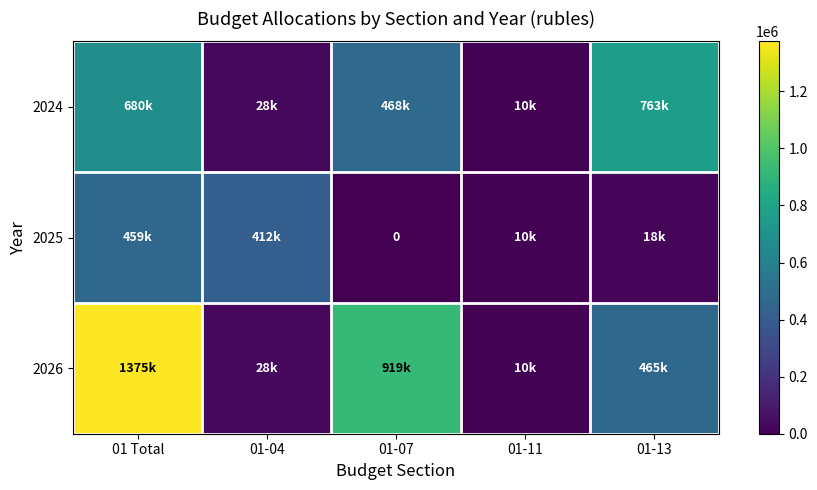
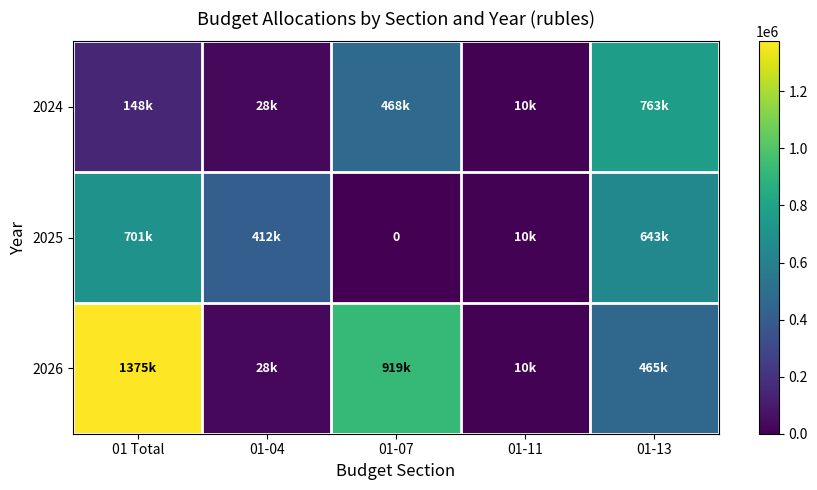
  {
    "2024": {
-     "01 Total": "680k",
+     "01 Total": "148k",
      "01-04": "28k",
      "01-07": "468k",
      "01-11": "10k",
      "01-13": "763k"
    },
    "2025": {
-     "01 Total": "459k",
+     "01 Total": "701k",
      "01-04": "412k",
      "01-07": "0",
      "01-11": "10k",
-     "01-13": "18k"
+     "01-13": "643k"
    },
    "2026": {
      "01 Total": "1375k",
      "01-04": "28k",
      "01-07": "919k",
      "01-11": "10k",
      "01-13": "465k"
    }
  }
